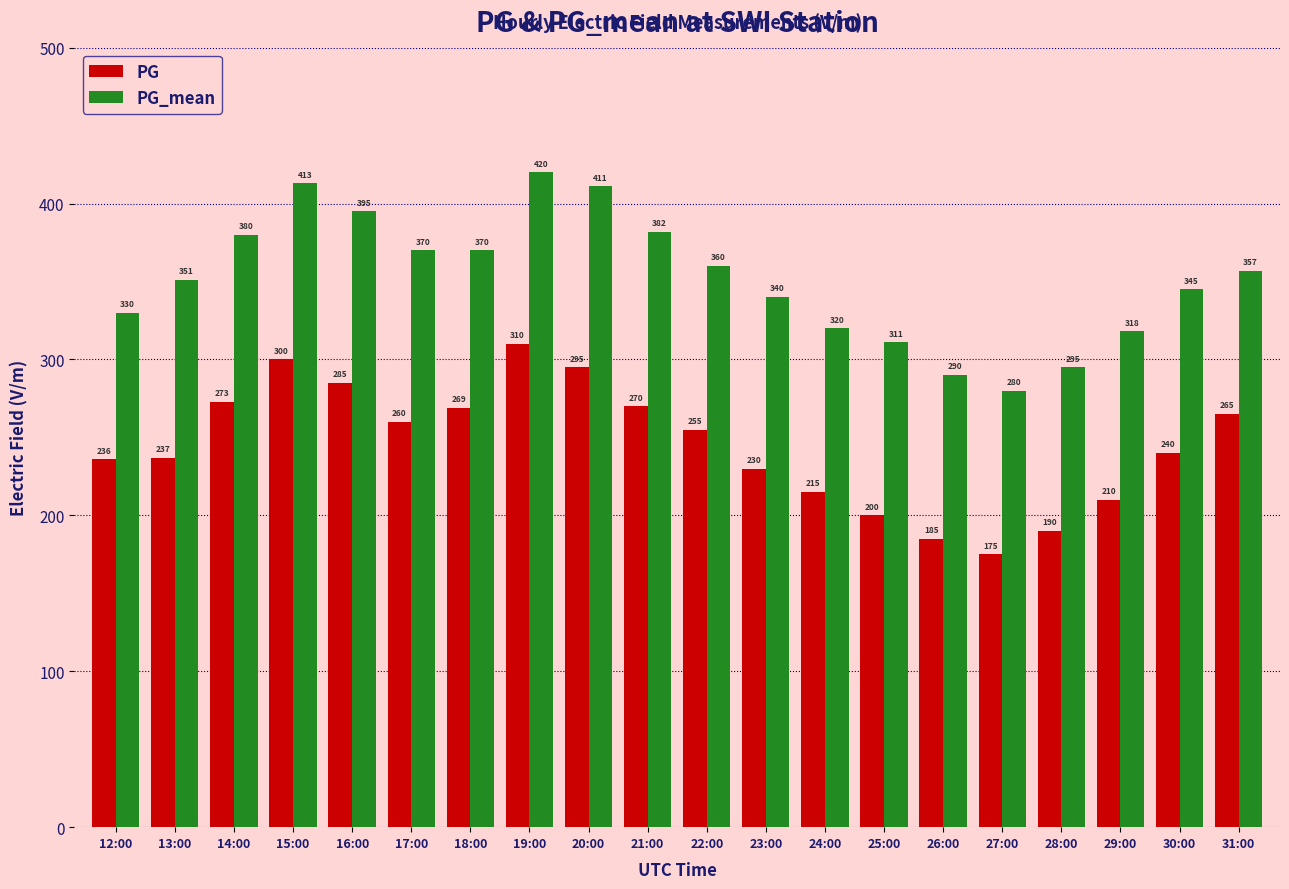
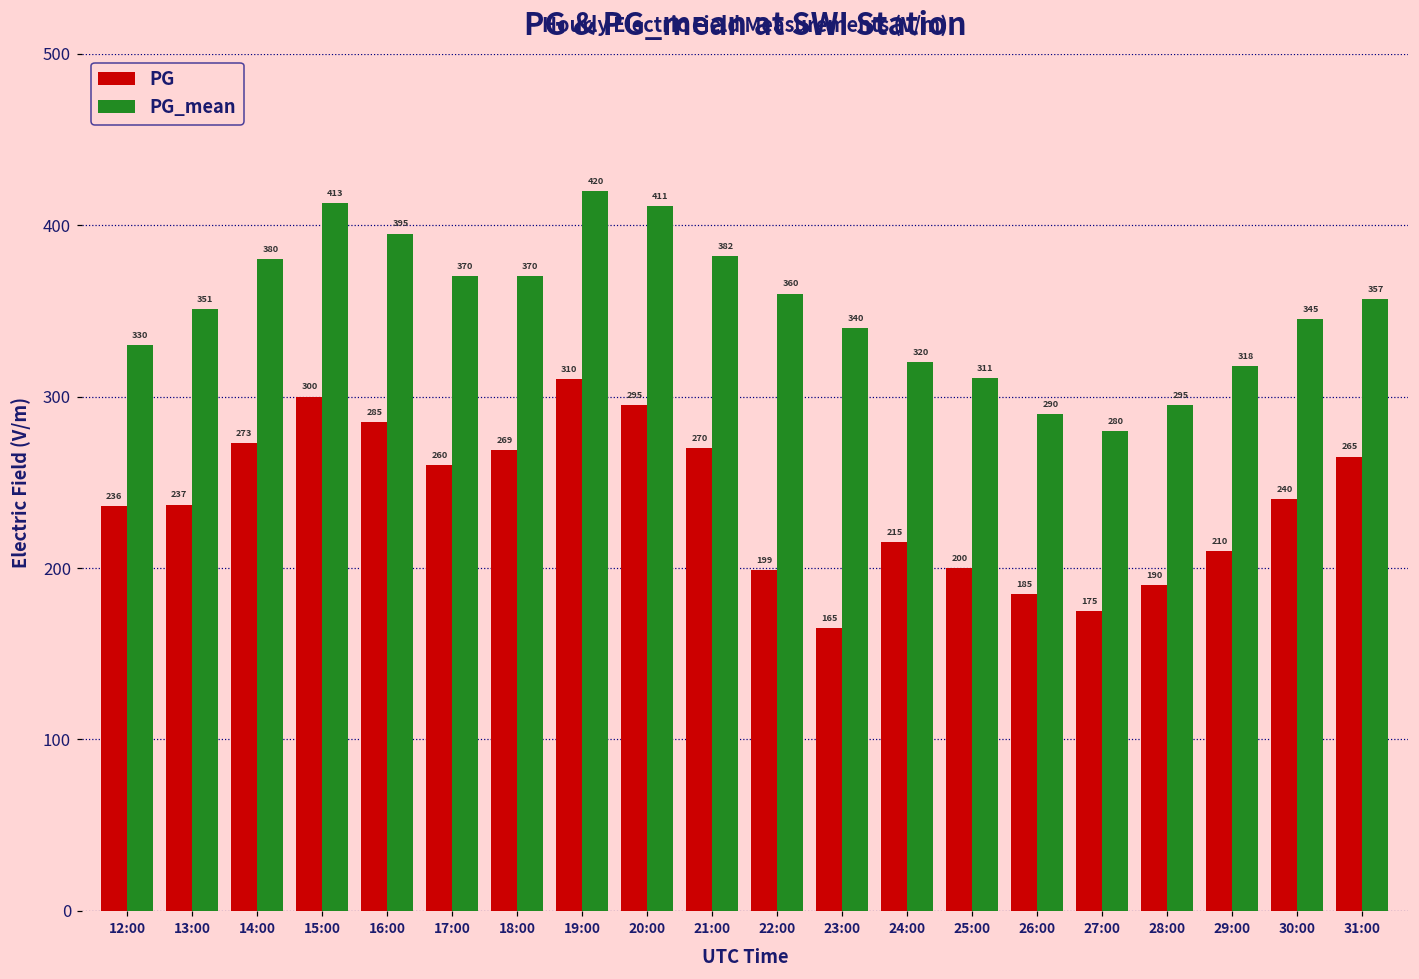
  {
    "PG": {
      "12:00": 236,
      "13:00": 237,
      "14:00": 273,
      "15:00": 300,
      "16:00": 285,
      "17:00": 260,
      "18:00": 269,
      "19:00": 310,
      "20:00": 295,
      "21:00": 270,
-     "22:00": 255,
-     "23:00": 230,
+     "22:00": 199,
+     "23:00": 165,
      "24:00": 215,
      "25:00": 200,
      "26:00": 185,
      "27:00": 175,
      "28:00": 190,
      "29:00": 210,
      "30:00": 240,
      "31:00": 265
    },
    "PG_mean": {
      "12:00": 330,
      "13:00": 351,
      "14:00": 380,
      "15:00": 413,
      "16:00": 395,
      "17:00": 370,
      "18:00": 370,
      "19:00": 420,
      "20:00": 411,
      "21:00": 382,
      "22:00": 360,
      "23:00": 340,
      "24:00": 320,
      "25:00": 311,
      "26:00": 290,
      "27:00": 280,
      "28:00": 295,
      "29:00": 318,
      "30:00": 345,
      "31:00": 357
    }
  }
